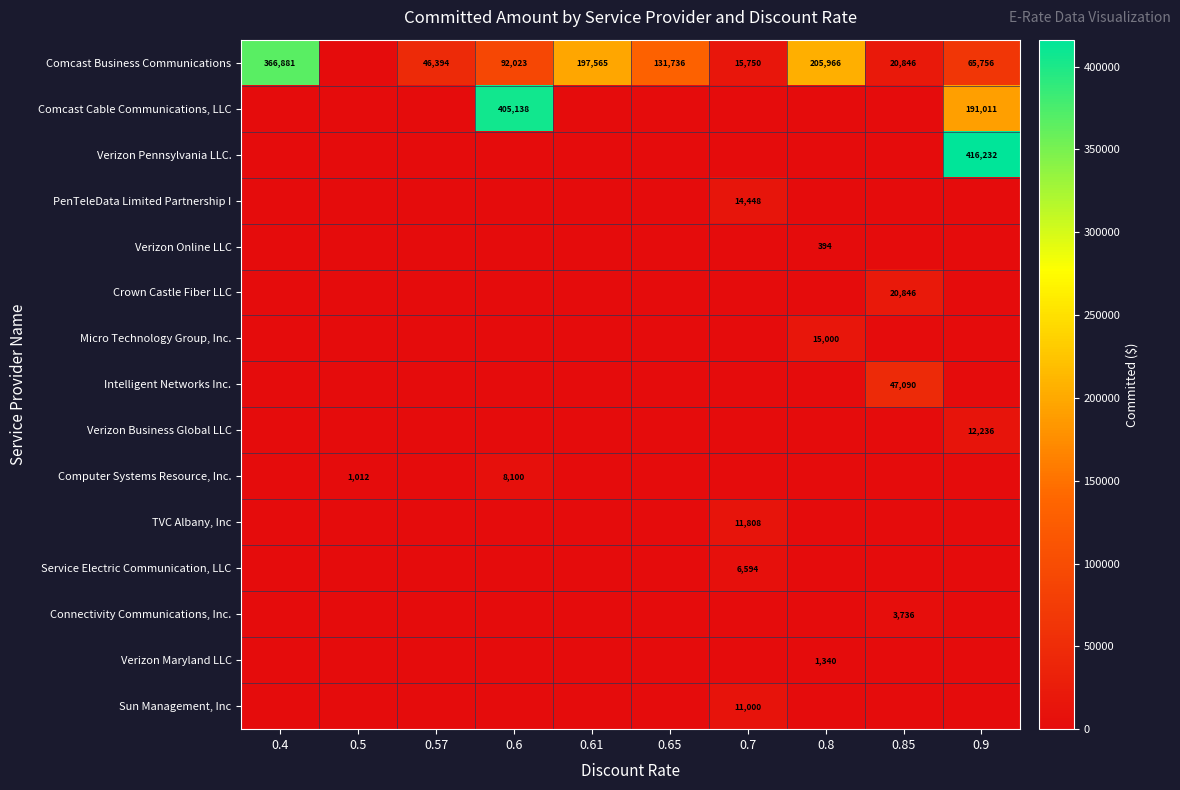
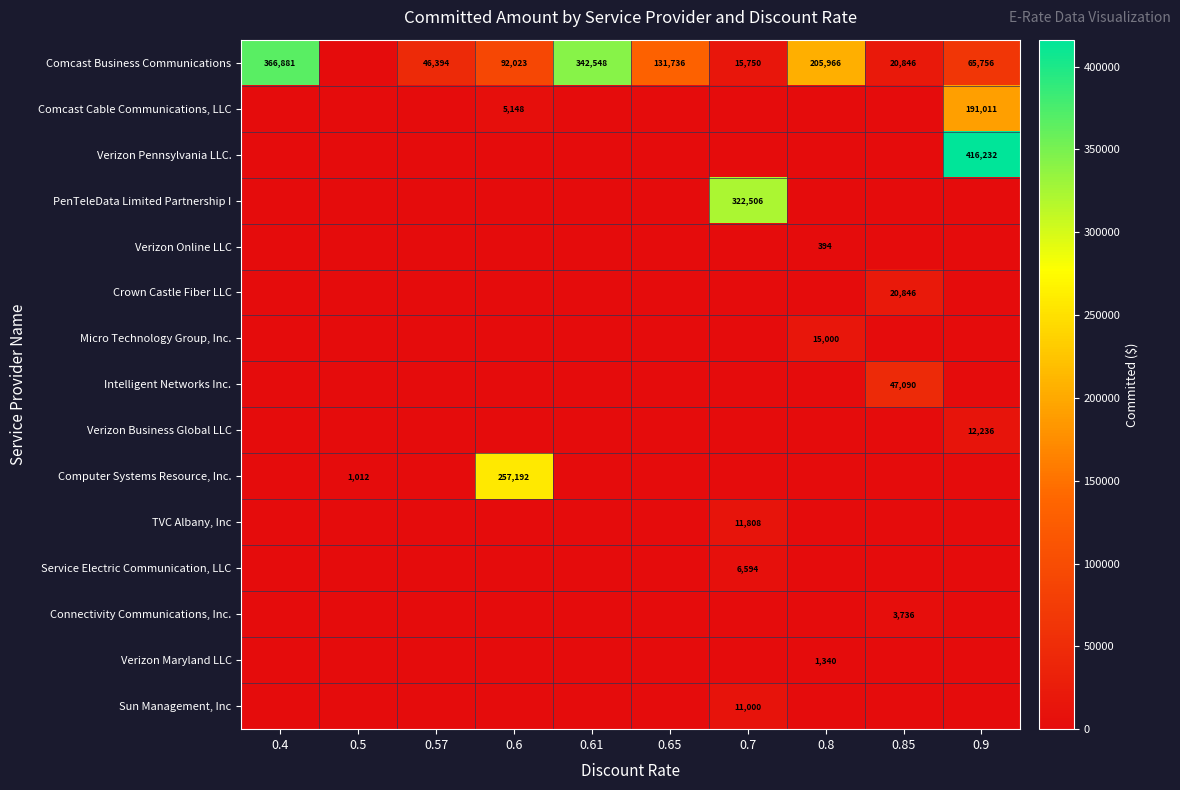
  {
    "Comcast Business Communications": {
      "0.4": "366,881",
      "0.57": "46,394",
      "0.6": "92,023",
-     "0.61": "197,565",
+     "0.61": "342,548",
      "0.65": "131,736",
      "0.7": "15,750",
      "0.8": "205,966",
      "0.85": "20,846",
      "0.9": "65,756"
    },
    "Comcast Cable Communications, LLC": {
-     "0.6": "405,138",
+     "0.6": "5,148",
      "0.9": "191,011"
    },
    "Verizon Pennsylvania LLC.": {
      "0.9": "416,232"
    },
    "PenTeleData Limited Partnership I": {
-     "0.7": "14,448"
+     "0.7": "322,506"
    },
    "Verizon Online LLC": {
      "0.8": "394"
    },
    "Crown Castle Fiber LLC": {
      "0.85": "20,846"
    },
    "Micro Technology Group, Inc.": {
      "0.8": "15,000"
    },
    "Intelligent Networks Inc.": {
      "0.85": "47,090"
    },
    "Verizon Business Global LLC": {
      "0.9": "12,236"
    },
    "Computer Systems Resource, Inc.": {
      "0.5": "1,012",
-     "0.6": "8,100"
+     "0.6": "257,192"
    },
    "TVC Albany, Inc": {
      "0.7": "11,808"
    },
    "Service Electric Communication, LLC": {
      "0.7": "6,594"
    },
    "Connectivity Communications, Inc.": {
      "0.85": "3,736"
    },
    "Verizon Maryland LLC": {
      "0.8": "1,340"
    },
    "Sun Management, Inc": {
      "0.7": "11,000"
    }
  }
